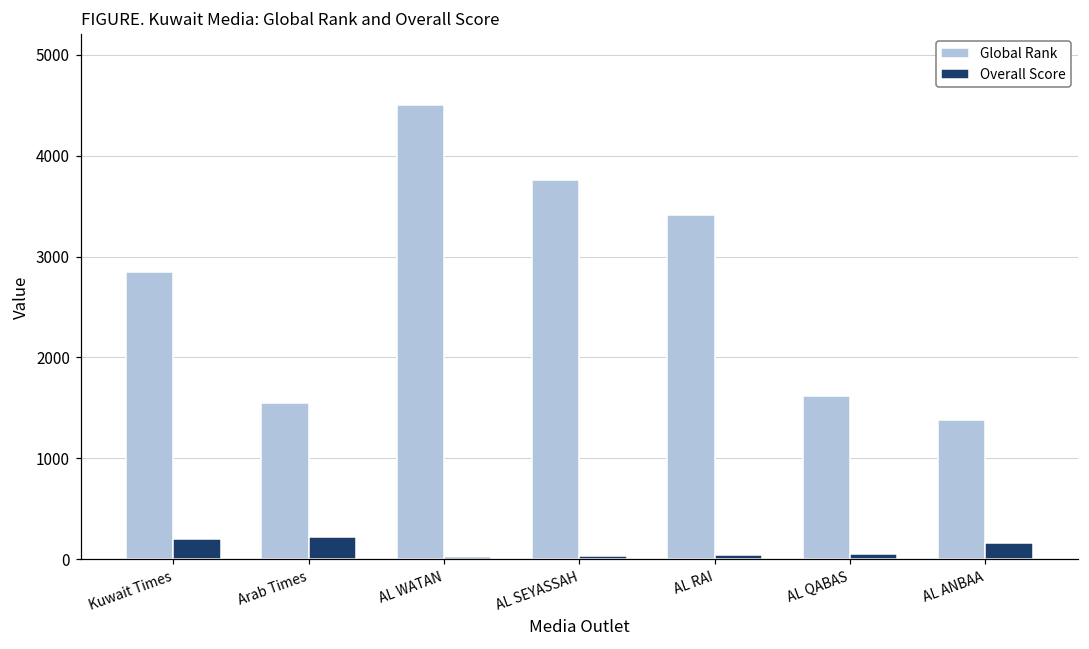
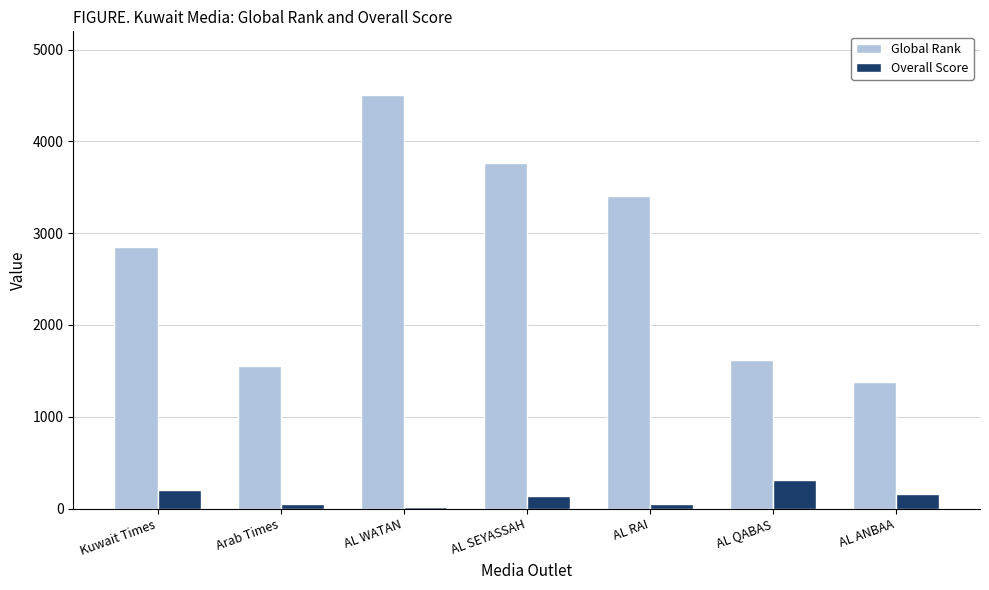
  {
    "Global Rank": {
      "Kuwait Times": 2800,
      "Arab Times": 1600,
      "AL WATAN": 4500,
      "AL SEYASSAH": 3800,
      "AL RAI": 3400,
      "AL QABAS": 1600,
      "AL ANBAA": 1400
    },
    "Overall Score": {
      "Kuwait Times": 200,
-     "Arab Times": 200,
-     "AL SEYASSAH": 0,
+     "Arab Times": 100,
+     "AL SEYASSAH": 100,
      "AL RAI": 0,
-     "AL QABAS": 0,
+     "AL QABAS": 300,
      "AL ANBAA": 200
    }
  }
